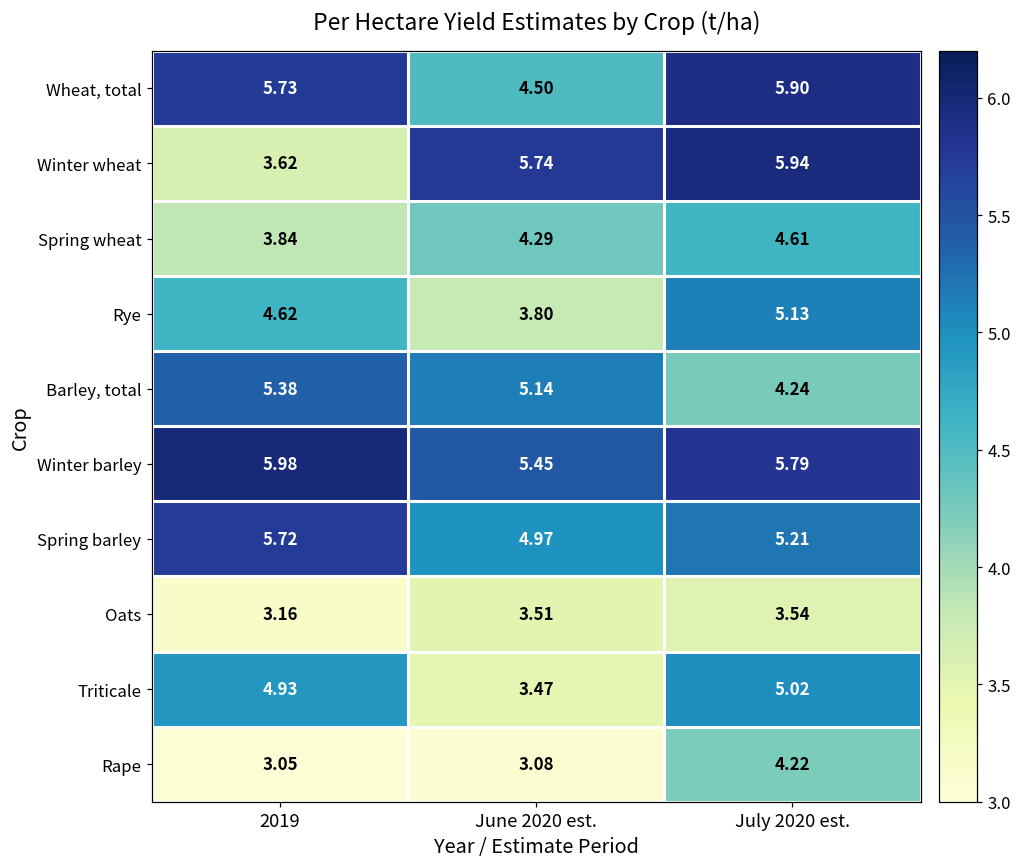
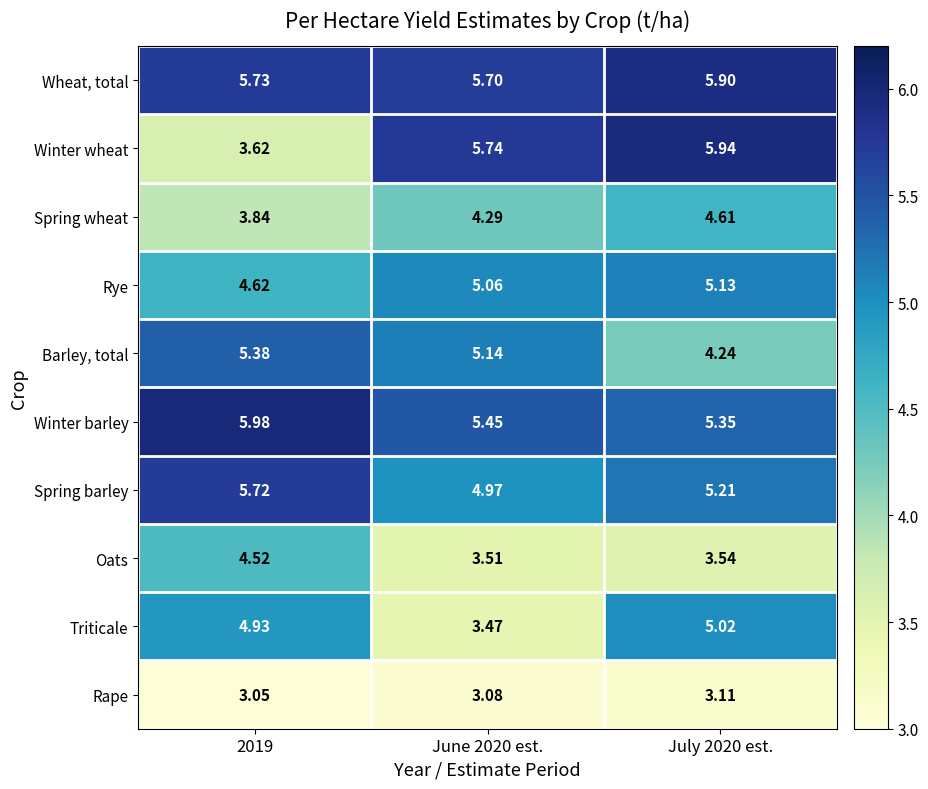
  {
    "Wheat, total": {
      "2019": 5.73,
-     "June 2020 est.": 4.50,
+     "June 2020 est.": 5.70,
      "July 2020 est.": 5.90
    },
    "Winter wheat": {
      "2019": 3.62,
      "June 2020 est.": 5.74,
      "July 2020 est.": 5.94
    },
    "Spring wheat": {
      "2019": 3.84,
      "June 2020 est.": 4.29,
      "July 2020 est.": 4.61
    },
    "Rye": {
      "2019": 4.62,
-     "June 2020 est.": 3.80,
+     "June 2020 est.": 5.06,
      "July 2020 est.": 5.13
    },
    "Barley, total": {
      "2019": 5.38,
      "June 2020 est.": 5.14,
      "July 2020 est.": 4.24
    },
    "Winter barley": {
      "2019": 5.98,
      "June 2020 est.": 5.45,
-     "July 2020 est.": 5.79
+     "July 2020 est.": 5.35
    },
    "Spring barley": {
      "2019": 5.72,
      "June 2020 est.": 4.97,
      "July 2020 est.": 5.21
    },
    "Oats": {
-     "2019": 3.16,
+     "2019": 4.52,
      "June 2020 est.": 3.51,
      "July 2020 est.": 3.54
    },
    "Triticale": {
      "2019": 4.93,
      "June 2020 est.": 3.47,
      "July 2020 est.": 5.02
    },
    "Rape": {
      "2019": 3.05,
      "June 2020 est.": 3.08,
-     "July 2020 est.": 4.22
+     "July 2020 est.": 3.11
    }
  }
